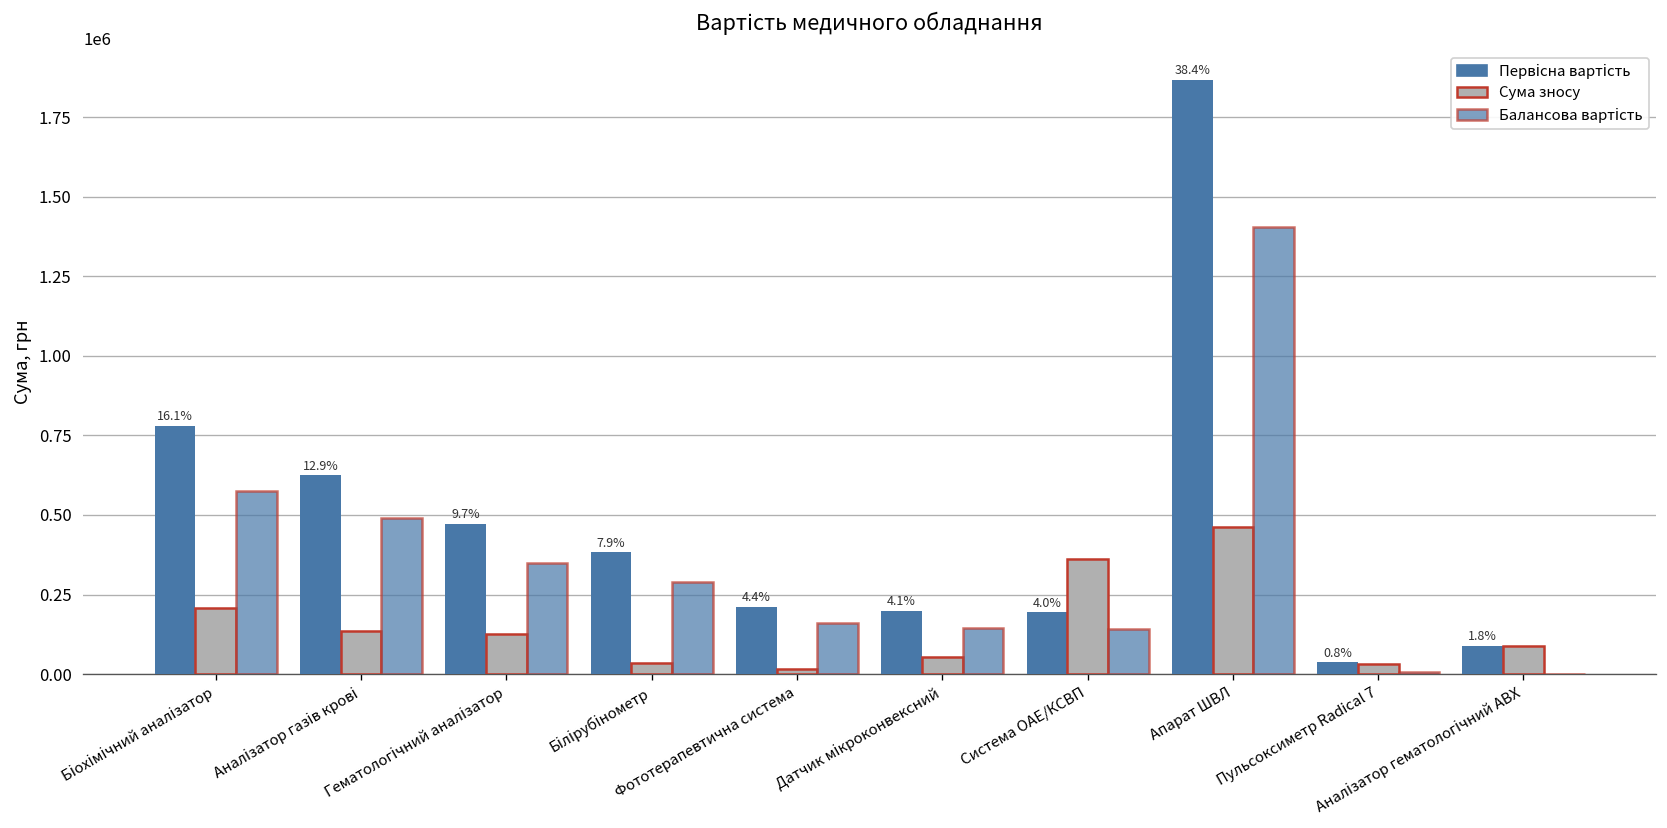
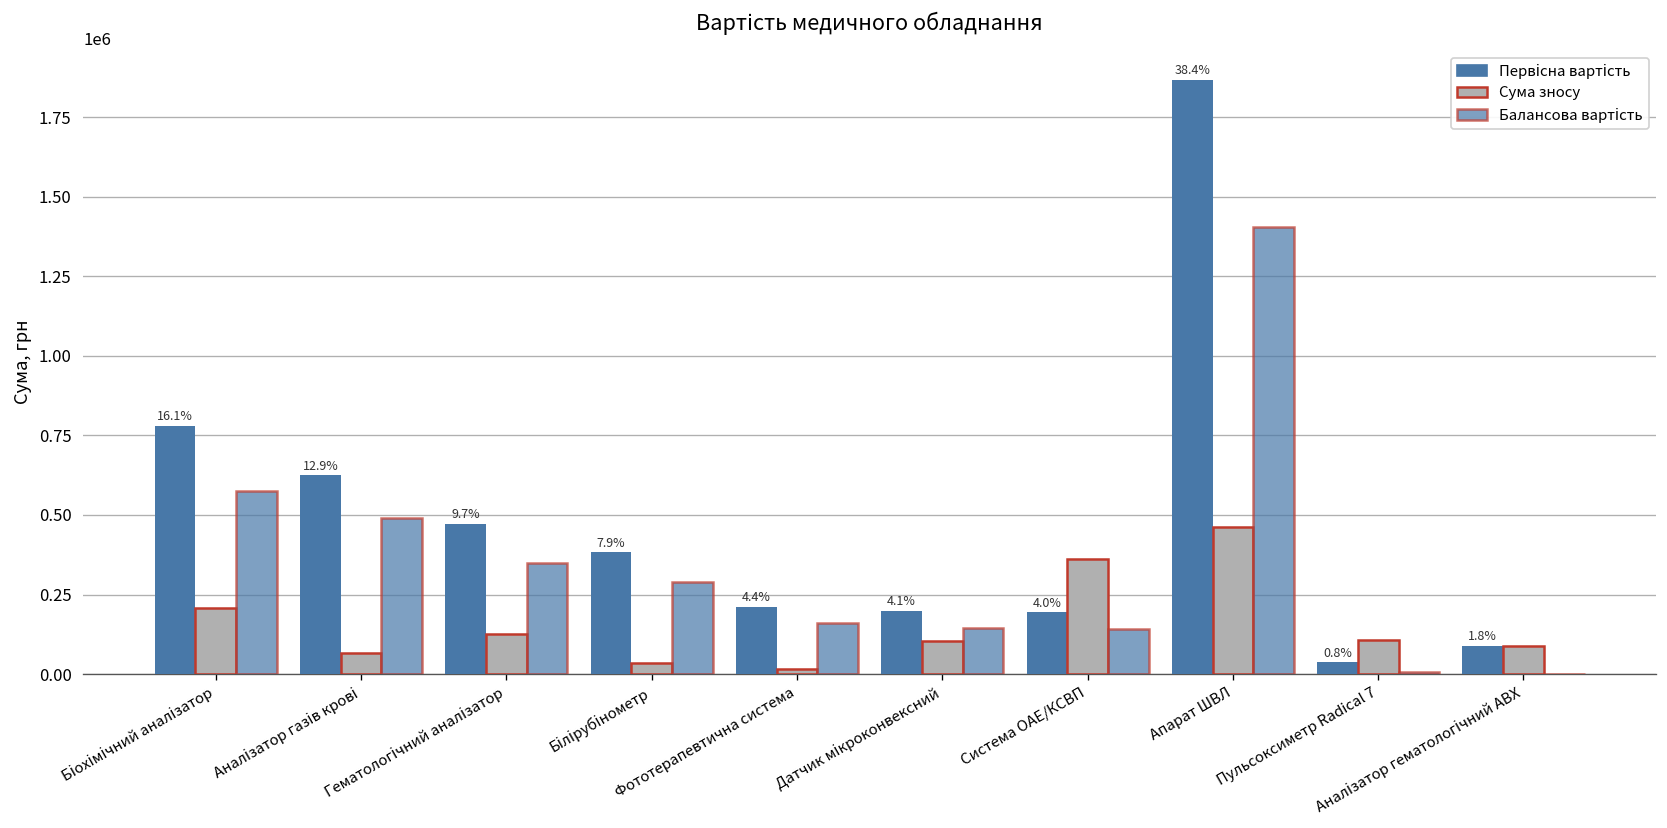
  {
    "Сума зносу": {
      "Біохімічний аналізатор": 210000,
-     "Аналізатор газів крові": 130000,
+     "Аналізатор газів крові": 60000,
      "Гематологічний аналізатор": 120000,
      "Білірубінометр": 30000,
      "Фототерапевтична система": 20000,
-     "Датчик мікроконвексний": 50000,
+     "Датчик мікроконвексний": 100000,
      "Система ОАЕ/КСВП": 360000,
      "Апарат ШВЛ": 460000,
-     "Пульсоксиметр Radical 7": 30000,
+     "Пульсоксиметр Radical 7": 110000,
      "Аналізатор гематологічний АВХ": 90000
    }
  }
